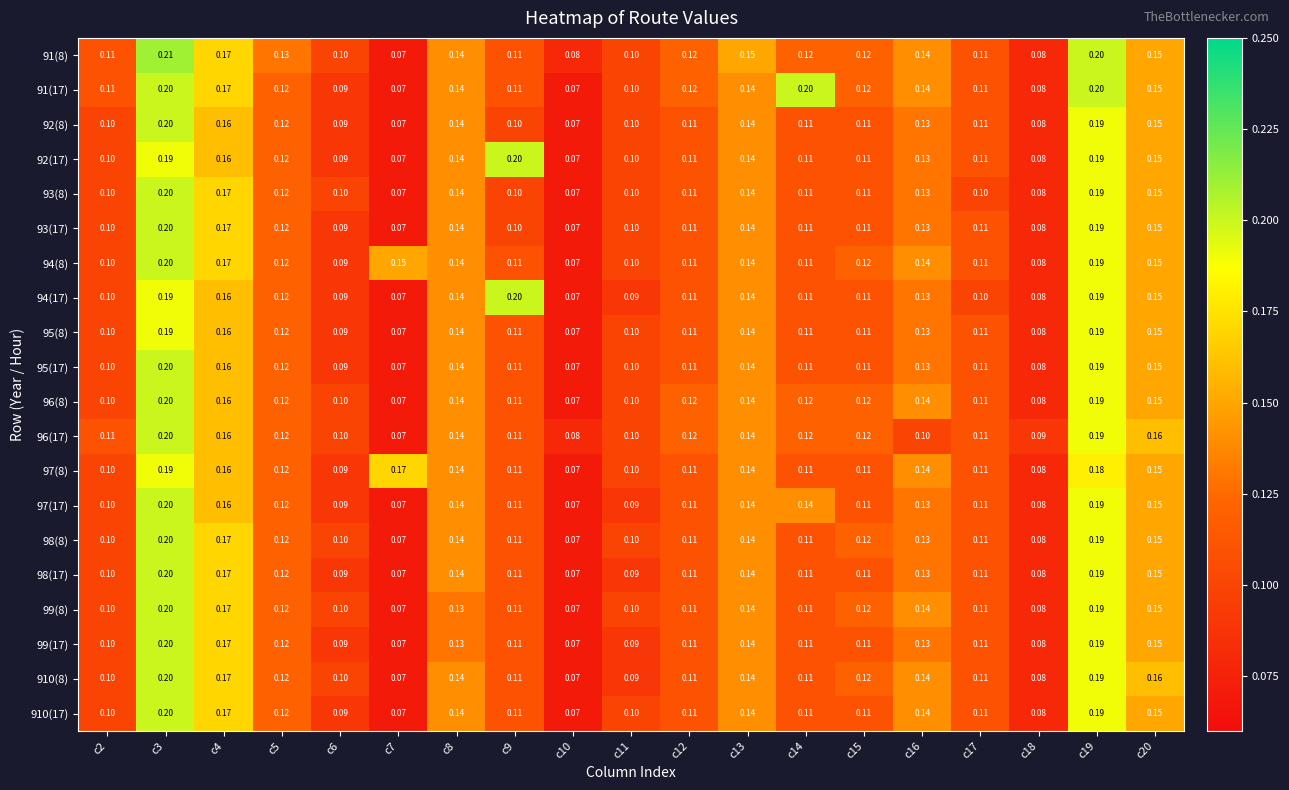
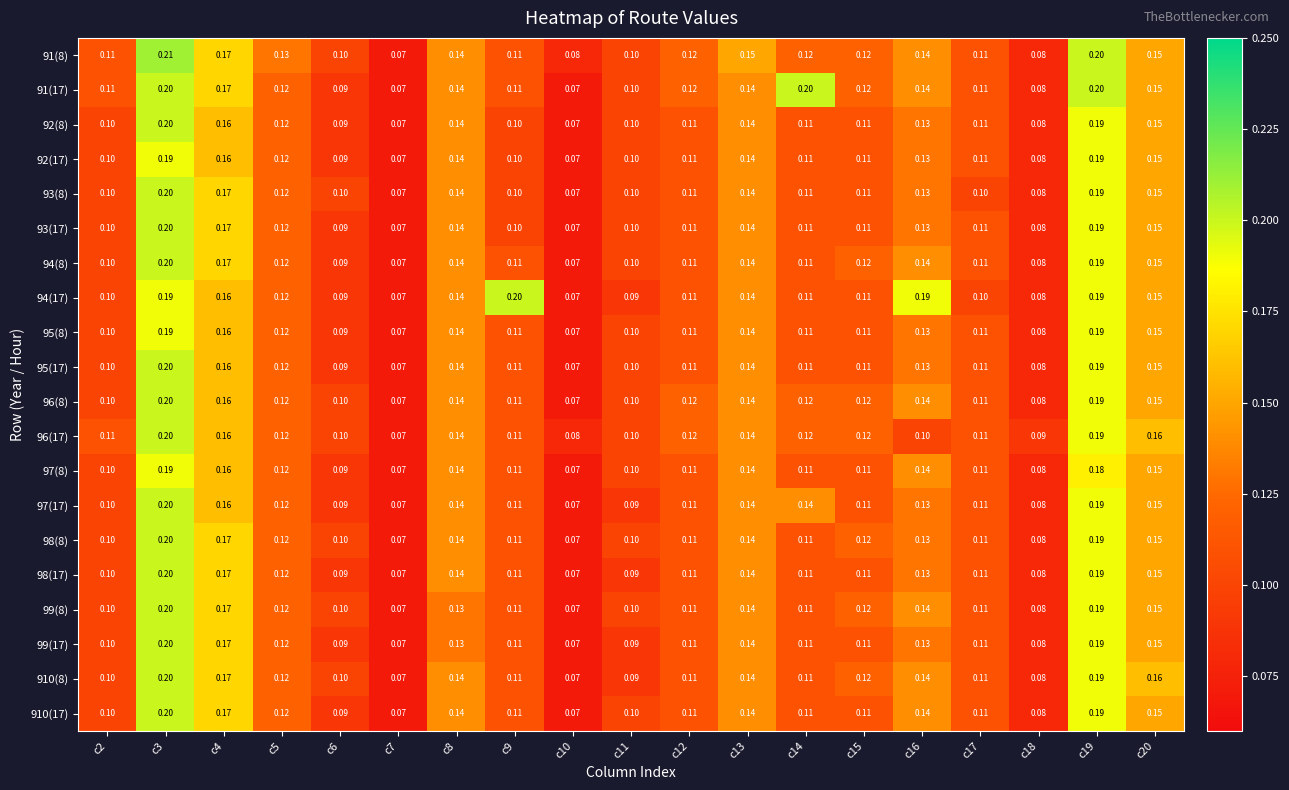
  {
    "92(17)": {
      "c2": 0.10,
      "c3": 0.19,
      "c4": 0.16,
      "c5": 0.12,
      "c6": 0.09,
      "c7": 0.07,
      "c8": 0.14,
-     "c9": 0.20,
+     "c9": 0.10,
      "c10": 0.07,
      "c11": 0.10,
      "c12": 0.11,
      "c13": 0.14,
      "c14": 0.11,
      "c15": 0.11,
      "c16": 0.13,
      "c17": 0.11,
      "c18": 0.08,
      "c19": 0.19,
      "c20": 0.15
    },
    "94(8)": {
      "c2": 0.10,
      "c3": 0.20,
      "c4": 0.17,
      "c5": 0.12,
      "c6": 0.09,
-     "c7": 0.15,
+     "c7": 0.07,
      "c8": 0.14,
      "c9": 0.11,
      "c10": 0.07,
      "c11": 0.10,
      "c12": 0.11,
      "c13": 0.14,
      "c14": 0.11,
      "c15": 0.12,
      "c16": 0.14,
      "c17": 0.11,
      "c18": 0.08,
      "c19": 0.19,
      "c20": 0.15
    },
    "94(17)": {
      "c2": 0.10,
      "c3": 0.19,
      "c4": 0.16,
      "c5": 0.12,
      "c6": 0.09,
      "c7": 0.07,
      "c8": 0.14,
      "c9": 0.20,
      "c10": 0.07,
      "c11": 0.09,
      "c12": 0.11,
      "c13": 0.14,
      "c14": 0.11,
      "c15": 0.11,
-     "c16": 0.13,
+     "c16": 0.19,
      "c17": 0.10,
      "c18": 0.08,
      "c19": 0.19,
      "c20": 0.15
    },
    "97(8)": {
      "c2": 0.10,
      "c3": 0.19,
      "c4": 0.16,
      "c5": 0.12,
      "c6": 0.09,
-     "c7": 0.17,
+     "c7": 0.07,
      "c8": 0.14,
      "c9": 0.11,
      "c10": 0.07,
      "c11": 0.10,
      "c12": 0.11,
      "c13": 0.14,
      "c14": 0.11,
      "c15": 0.11,
      "c16": 0.14,
      "c17": 0.11,
      "c18": 0.08,
      "c19": 0.18,
      "c20": 0.15
    }
  }
